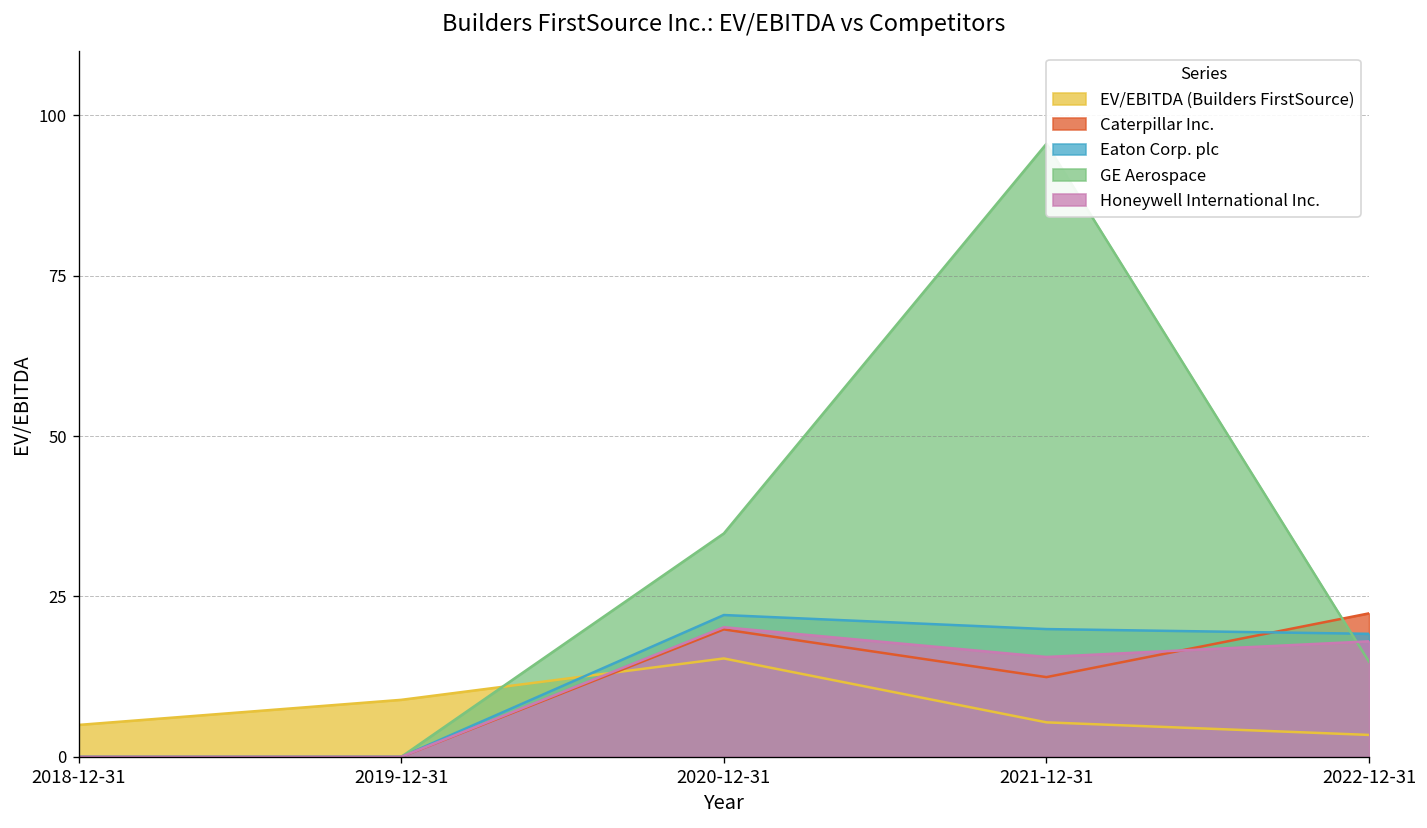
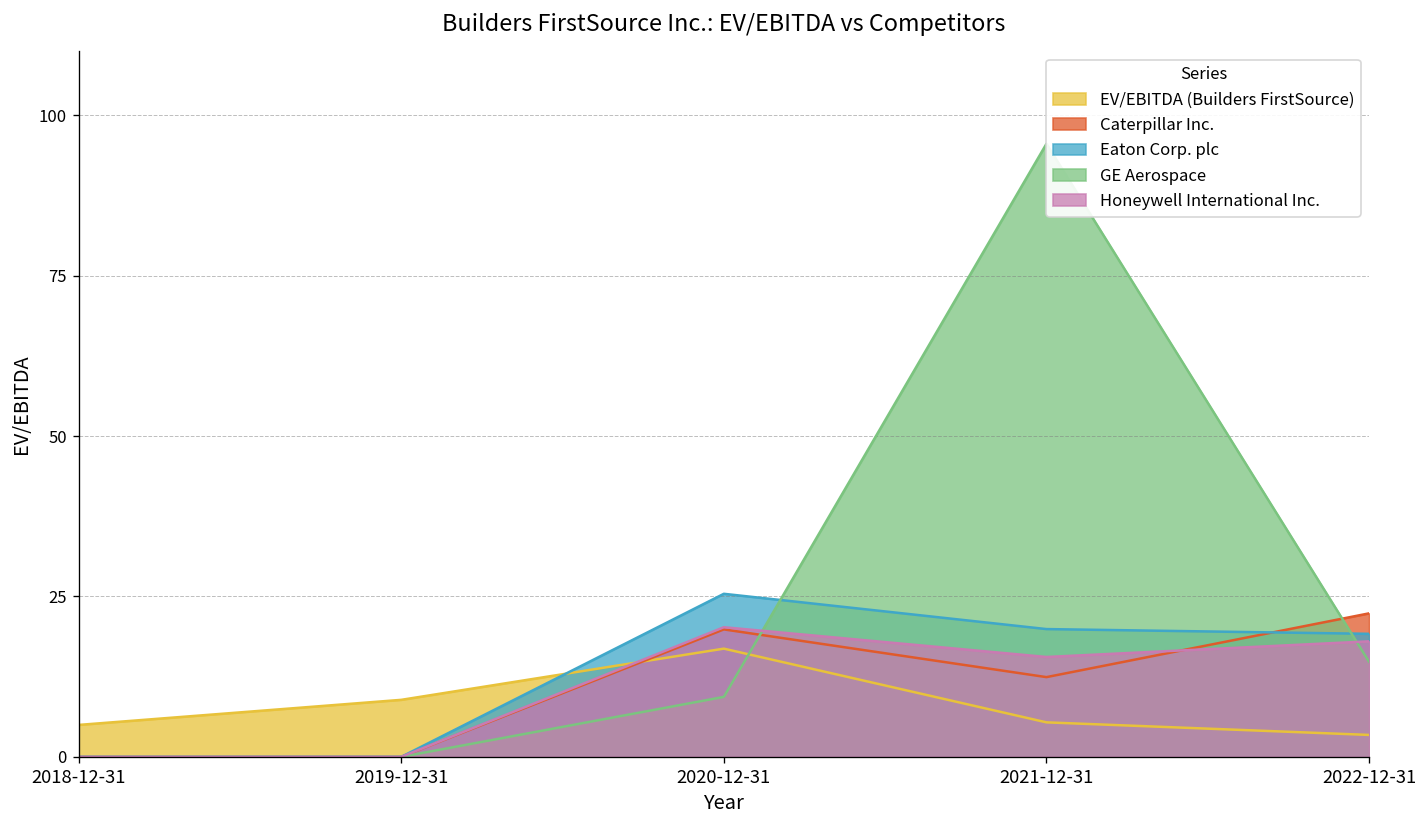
  {
    "EV/EBITDA (Builders FirstSource)": {
      "2018-12-31": 5,
      "2019-12-31": 9,
-     "2020-12-31": 15,
+     "2020-12-31": 17,
      "2021-12-31": 5,
      "2022-12-31": 3
    },
    "Caterpillar Inc.": {
      "2021-12-31": 12,
      "2022-12-31": 22
    },
    "Eaton Corp. plc": {
-     "2020-12-31": 22,
+     "2020-12-31": 25,
      "2021-12-31": 20,
      "2022-12-31": 19
    },
    "GE Aerospace": {
-     "2020-12-31": 35,
+     "2020-12-31": 9,
      "2021-12-31": 96,
      "2022-12-31": 15
    },
    "Honeywell International Inc.": {
      "2021-12-31": 16,
      "2022-12-31": 18
    }
  }
